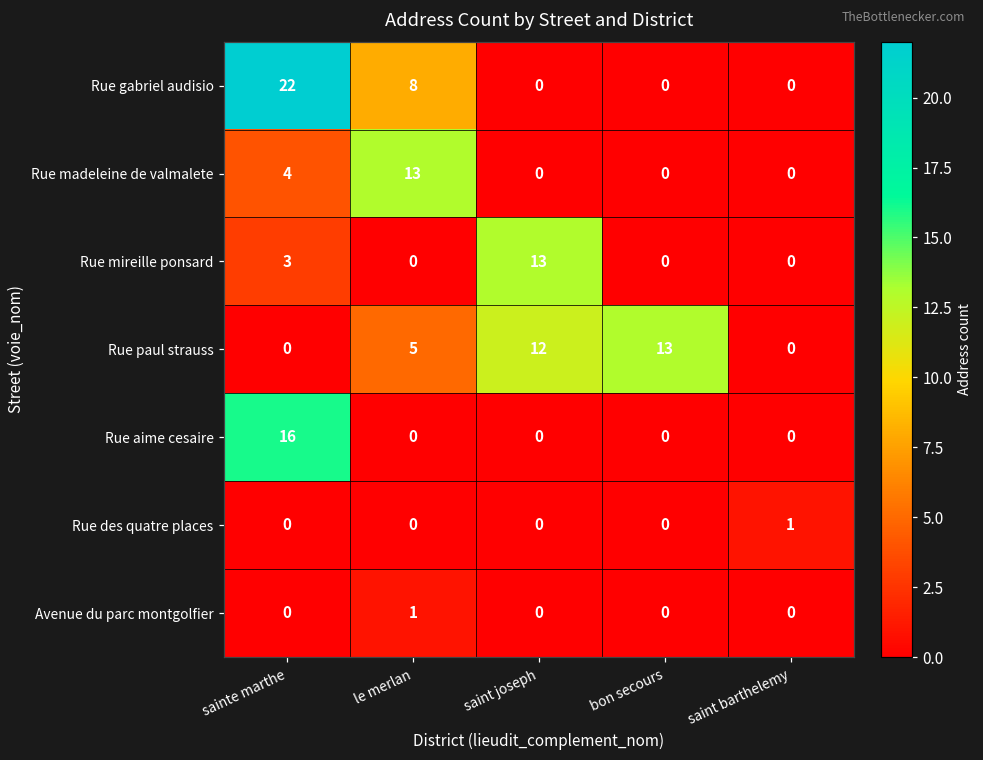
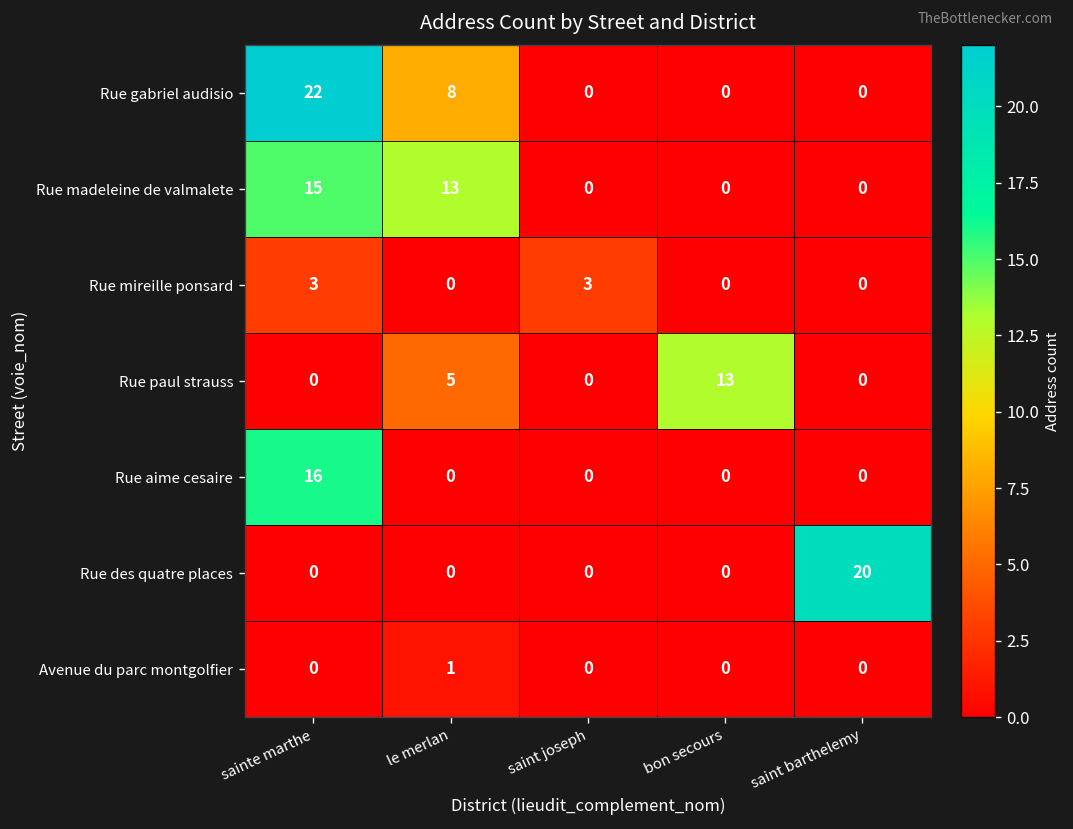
  {
    "Rue gabriel audisio": {
      "sainte marthe": 22,
      "le merlan": 8,
      "saint joseph": 0,
      "bon secours": 0,
      "saint barthelemy": 0
    },
    "Rue madeleine de valmalete": {
-     "sainte marthe": 4,
+     "sainte marthe": 15,
      "le merlan": 13,
      "saint joseph": 0,
      "bon secours": 0,
      "saint barthelemy": 0
    },
    "Rue mireille ponsard": {
      "sainte marthe": 3,
      "le merlan": 0,
-     "saint joseph": 13,
+     "saint joseph": 3,
      "bon secours": 0,
      "saint barthelemy": 0
    },
    "Rue paul strauss": {
      "sainte marthe": 0,
      "le merlan": 5,
-     "saint joseph": 12,
+     "saint joseph": 0,
      "bon secours": 13,
      "saint barthelemy": 0
    },
    "Rue aime cesaire": {
      "sainte marthe": 16,
      "le merlan": 0,
      "saint joseph": 0,
      "bon secours": 0,
      "saint barthelemy": 0
    },
    "Rue des quatre places": {
      "sainte marthe": 0,
      "le merlan": 0,
      "saint joseph": 0,
      "bon secours": 0,
-     "saint barthelemy": 1
+     "saint barthelemy": 20
    },
    "Avenue du parc montgolfier": {
      "sainte marthe": 0,
      "le merlan": 1,
      "saint joseph": 0,
      "bon secours": 0,
      "saint barthelemy": 0
    }
  }
